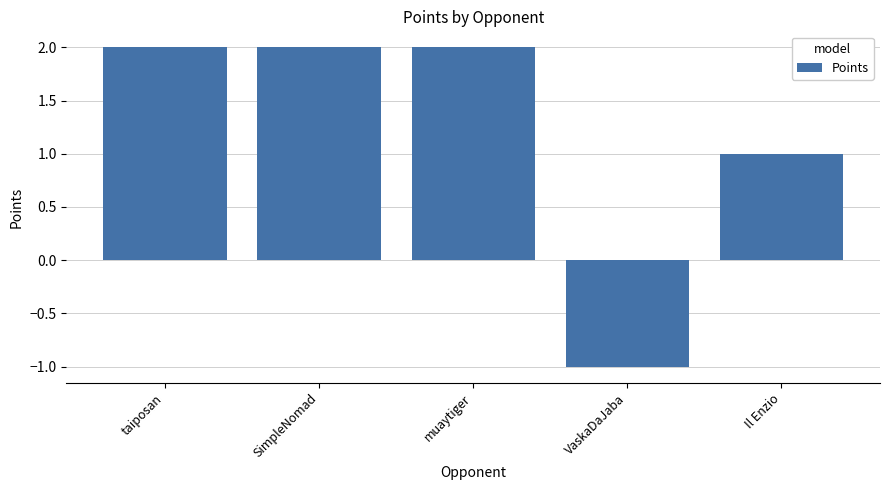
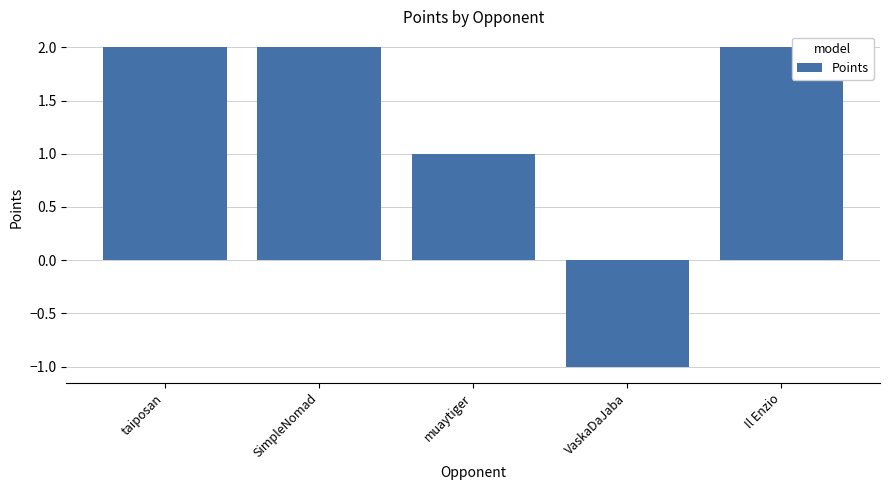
  {
    "taiposan": 2,
    "SimpleNomad": 2,
-   "muaytiger": 2,
+   "muaytiger": 1,
    "VaskaDaJaba": -1,
-   "Il Enzio": 1
+   "Il Enzio": 2
  }
